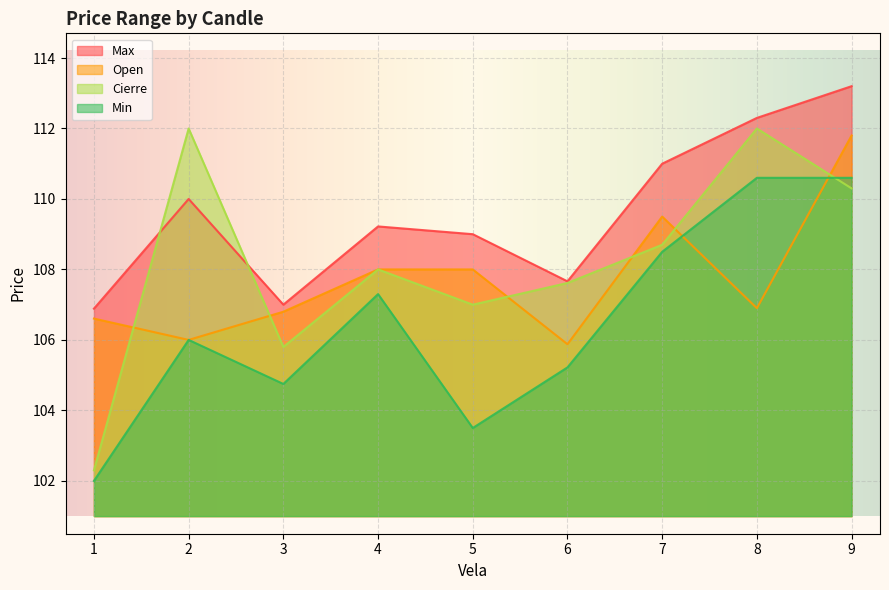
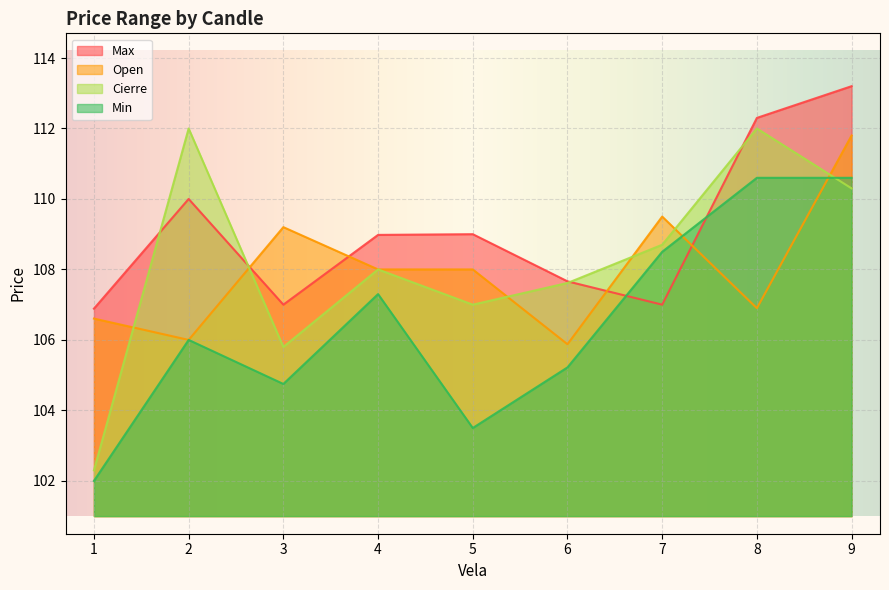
  {
    "Max": {
      "1": 106.9,
      "2": 110.0,
      "3": 107.0,
-     "4": 109.2,
+     "4": 109.0,
      "5": 109.0,
-     "7": 111,
+     "7": 107,
      "8": 112.3,
      "9": 113.2
    },
    "Open": {
      "1": 106.6,
-     "3": 106.8,
+     "3": 109.2,
      "5": 108.0,
      "6": 105.9,
      "7": 109.5,
      "8": 106.9,
      "9": 111.8
    },
    "Cierre": {
      "1": 102.3,
      "2": 112.0,
      "3": 105.8,
      "5": 107.0,
      "7": 108.7,
      "8": 112.0,
      "9": 110.3
    },
    "Min": {
      "1": 102.0,
      "3": 104.8,
      "4": 107.3,
      "5": 103.5,
      "6": 105.2,
      "7": 108.5,
      "8": 110.6,
      "9": 110.6
    }
  }
